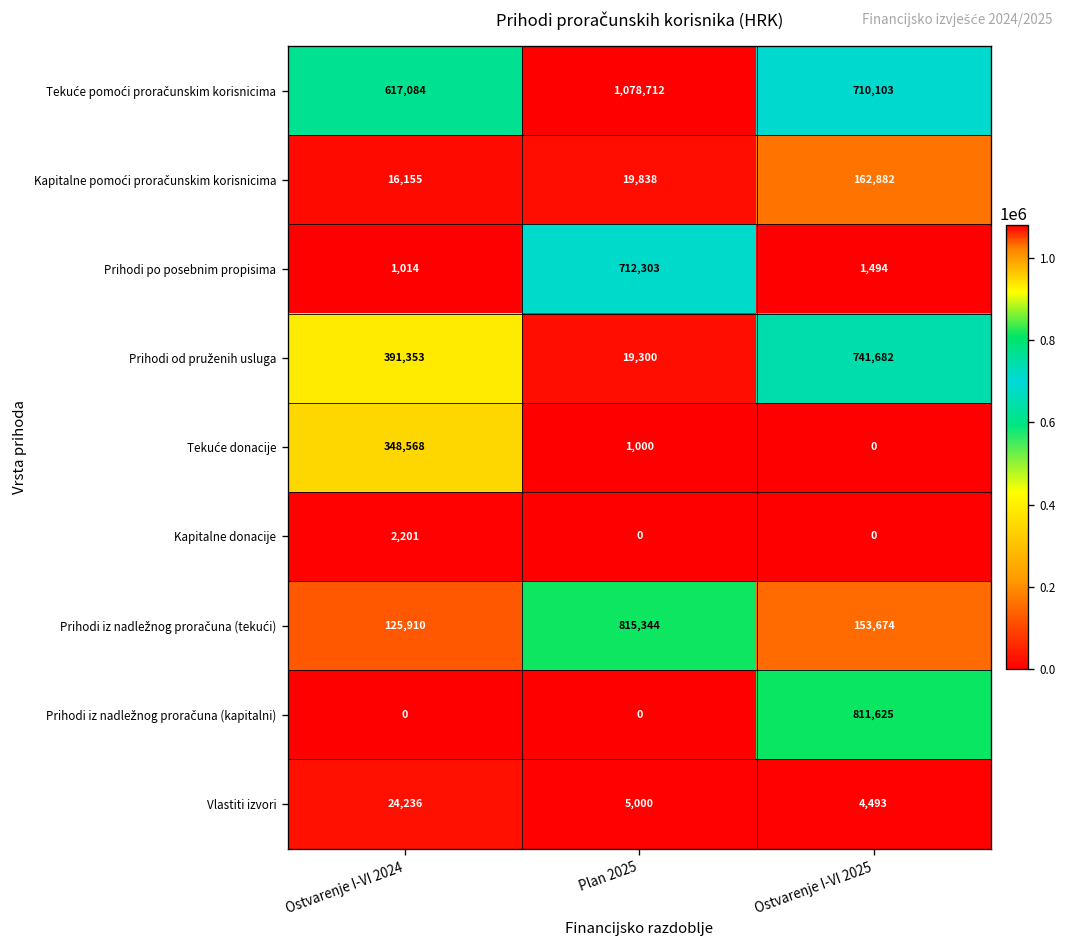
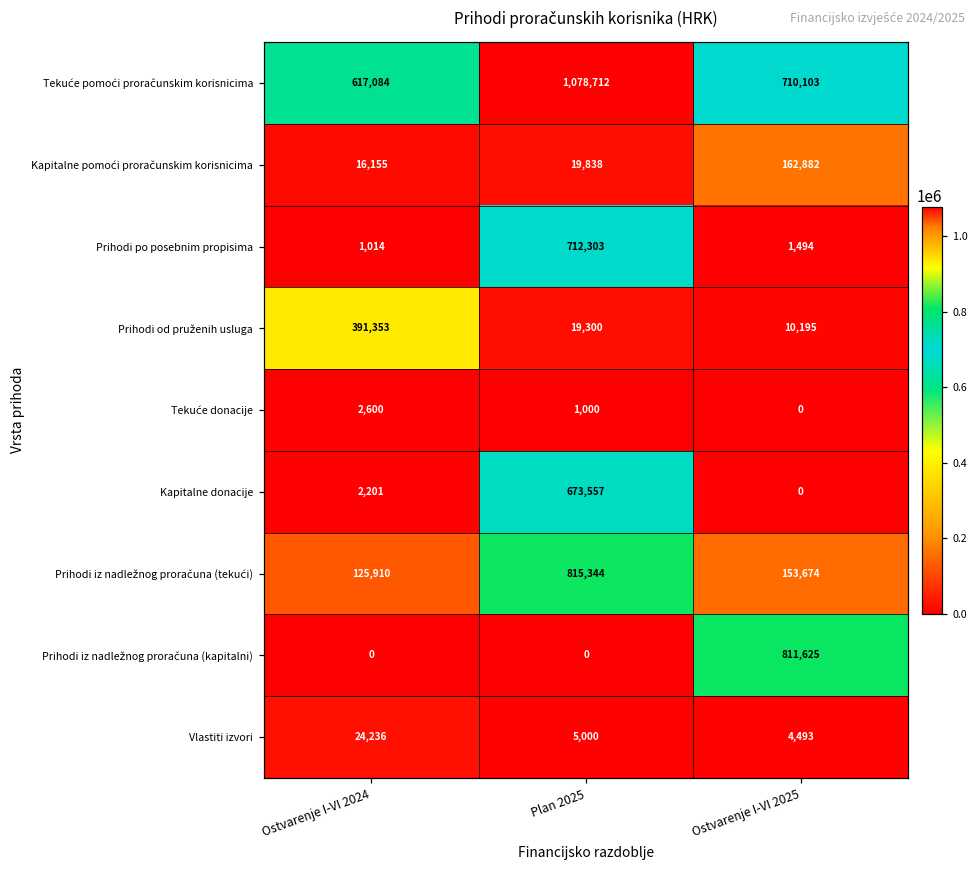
  {
    "Tekuće pomoći proračunskim korisnicima": {
      "Ostvarenje I-VI 2024": "617,084",
      "Plan 2025": "1,078,712",
      "Ostvarenje I-VI 2025": "710,103"
    },
    "Kapitalne pomoći proračunskim korisnicima": {
      "Ostvarenje I-VI 2024": "16,155",
      "Plan 2025": "19,838",
      "Ostvarenje I-VI 2025": "162,882"
    },
    "Prihodi po posebnim propisima": {
      "Ostvarenje I-VI 2024": "1,014",
      "Plan 2025": "712,303",
      "Ostvarenje I-VI 2025": "1,494"
    },
    "Prihodi od pruženih usluga": {
      "Ostvarenje I-VI 2024": "391,353",
      "Plan 2025": "19,300",
-     "Ostvarenje I-VI 2025": "741,682"
+     "Ostvarenje I-VI 2025": "10,195"
    },
    "Tekuće donacije": {
-     "Ostvarenje I-VI 2024": "348,568",
+     "Ostvarenje I-VI 2024": "2,600",
      "Plan 2025": "1,000",
      "Ostvarenje I-VI 2025": "0"
    },
    "Kapitalne donacije": {
      "Ostvarenje I-VI 2024": "2,201",
-     "Plan 2025": "0",
+     "Plan 2025": "673,557",
      "Ostvarenje I-VI 2025": "0"
    },
    "Prihodi iz nadležnog proračuna (tekući)": {
      "Ostvarenje I-VI 2024": "125,910",
      "Plan 2025": "815,344",
      "Ostvarenje I-VI 2025": "153,674"
    },
    "Prihodi iz nadležnog proračuna (kapitalni)": {
      "Ostvarenje I-VI 2024": "0",
      "Plan 2025": "0",
      "Ostvarenje I-VI 2025": "811,625"
    },
    "Vlastiti izvori": {
      "Ostvarenje I-VI 2024": "24,236",
      "Plan 2025": "5,000",
      "Ostvarenje I-VI 2025": "4,493"
    }
  }
